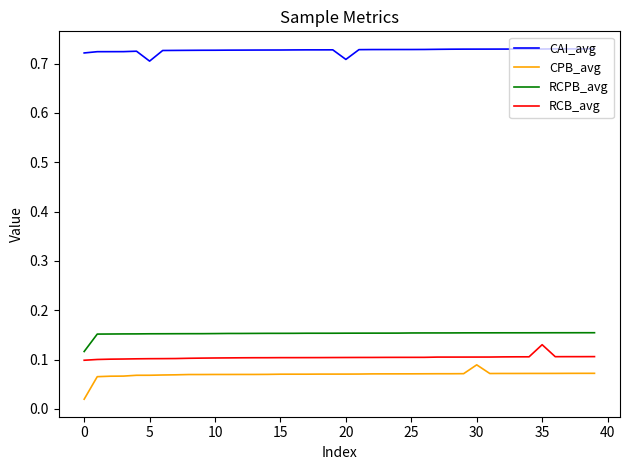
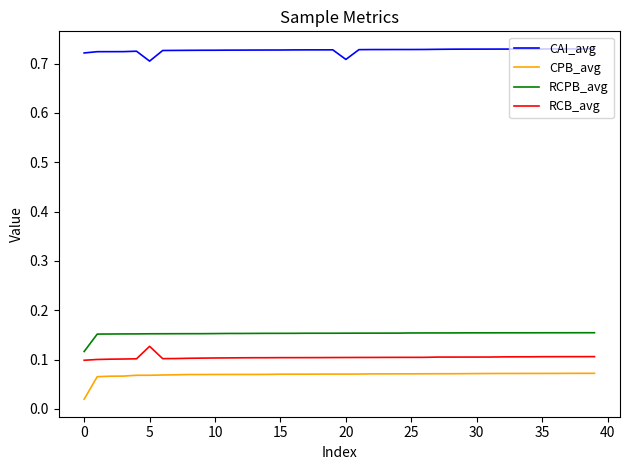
  {
    "CAI_avg": {
      "0": 0.72,
      "5": 0.70,
      "10": 0.73,
      "15": 0.73,
      "20": 0.71,
      "25": 0.73,
      "30": 0.73
    },
    "CPB_avg": {
      "0": 0.02,
      "5": 0.07,
      "10": 0.07,
      "15": 0.07,
      "20": 0.07,
      "25": 0.07,
-     "30": 0.09,
+     "30": 0.07,
      "35": 0.07
    },
    "RCPB_avg": {
      "0": 0.12,
      "5": 0.15,
      "10": 0.15,
      "15": 0.15,
      "20": 0.15,
      "25": 0.15,
      "30": 0.15,
      "35": 0.15
    },
    "RCB_avg": {
      "0": 0.10,
-     "5": 0.10,
+     "5": 0.13,
      "10": 0.10,
      "15": 0.10,
      "20": 0.10,
      "25": 0.10,
      "30": 0.10,
-     "35": 0.13
+     "35": 0.11
    }
  }
